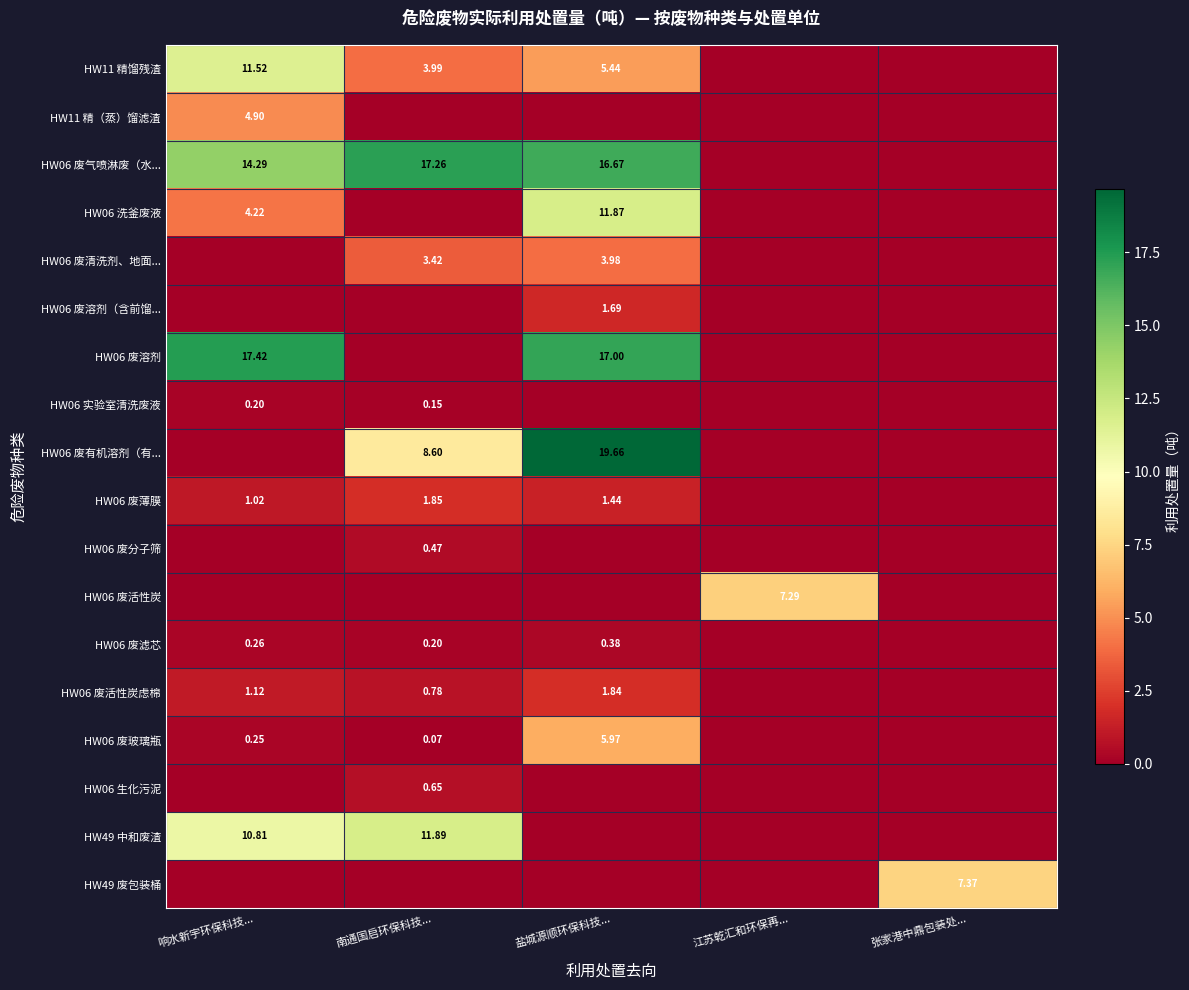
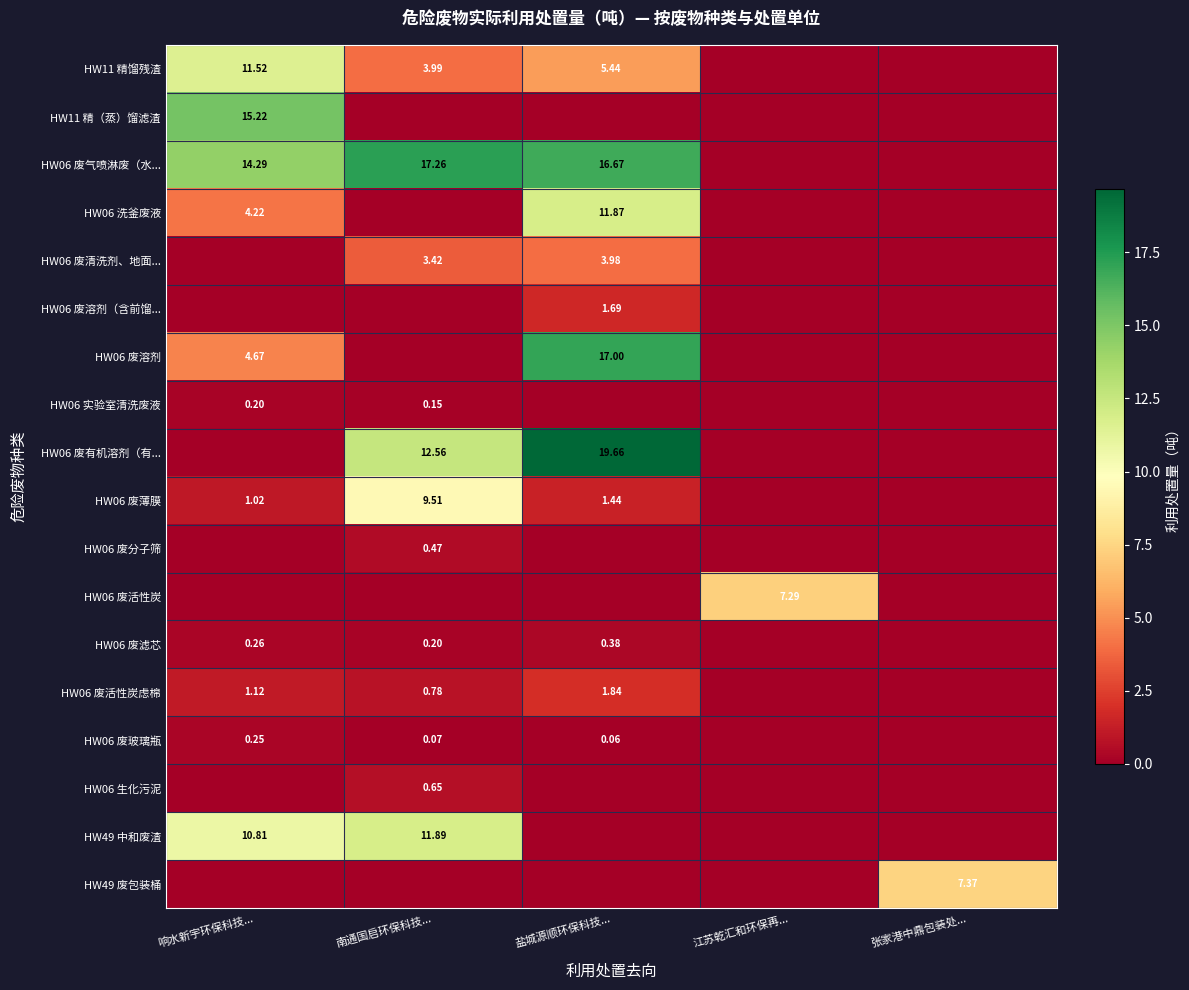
  {
    "HW11 精馏残渣": {
      "响水新宇环保科技...": 11.52,
      "南通国启环保科技...": 3.99,
      "盐城源顺环保科技...": 5.44
    },
    "HW11 精（蒸）馏滤渣": {
-     "响水新宇环保科技...": 4.90
+     "响水新宇环保科技...": 15.22
    },
    "HW06 废气喷淋废（水...": {
      "响水新宇环保科技...": 14.29,
      "南通国启环保科技...": 17.26,
      "盐城源顺环保科技...": 16.67
    },
    "HW06 洗釜废液": {
      "响水新宇环保科技...": 4.22,
      "盐城源顺环保科技...": 11.87
    },
    "HW06 废清洗剂、地面...": {
      "南通国启环保科技...": 3.42,
      "盐城源顺环保科技...": 3.98
    },
    "HW06 废溶剂（含前馏...": {
      "盐城源顺环保科技...": 1.69
    },
    "HW06 废溶剂": {
-     "响水新宇环保科技...": 17.42,
+     "响水新宇环保科技...": 4.67,
      "盐城源顺环保科技...": 17.00
    },
    "HW06 实验室清洗废液": {
      "响水新宇环保科技...": 0.20,
      "南通国启环保科技...": 0.15
    },
    "HW06 废有机溶剂（有...": {
-     "南通国启环保科技...": 8.60,
+     "南通国启环保科技...": 12.56,
      "盐城源顺环保科技...": 19.66
    },
    "HW06 废薄膜": {
      "响水新宇环保科技...": 1.02,
-     "南通国启环保科技...": 1.85,
+     "南通国启环保科技...": 9.51,
      "盐城源顺环保科技...": 1.44
    },
    "HW06 废分子筛": {
      "南通国启环保科技...": 0.47
    },
    "HW06 废活性炭": {
      "江苏乾汇和环保再...": 7.29
    },
    "HW06 废滤芯": {
      "响水新宇环保科技...": 0.26,
      "南通国启环保科技...": 0.20,
      "盐城源顺环保科技...": 0.38
    },
    "HW06 废活性炭虑棉": {
      "响水新宇环保科技...": 1.12,
      "南通国启环保科技...": 0.78,
      "盐城源顺环保科技...": 1.84
    },
    "HW06 废玻璃瓶": {
      "响水新宇环保科技...": 0.25,
      "南通国启环保科技...": 0.07,
-     "盐城源顺环保科技...": 5.97
+     "盐城源顺环保科技...": 0.06
    },
    "HW06 生化污泥": {
      "南通国启环保科技...": 0.65
    },
    "HW49 中和废渣": {
      "响水新宇环保科技...": 10.81,
      "南通国启环保科技...": 11.89
    },
    "HW49 废包装桶": {
      "张家港中鼎包装处...": 7.37
    }
  }
